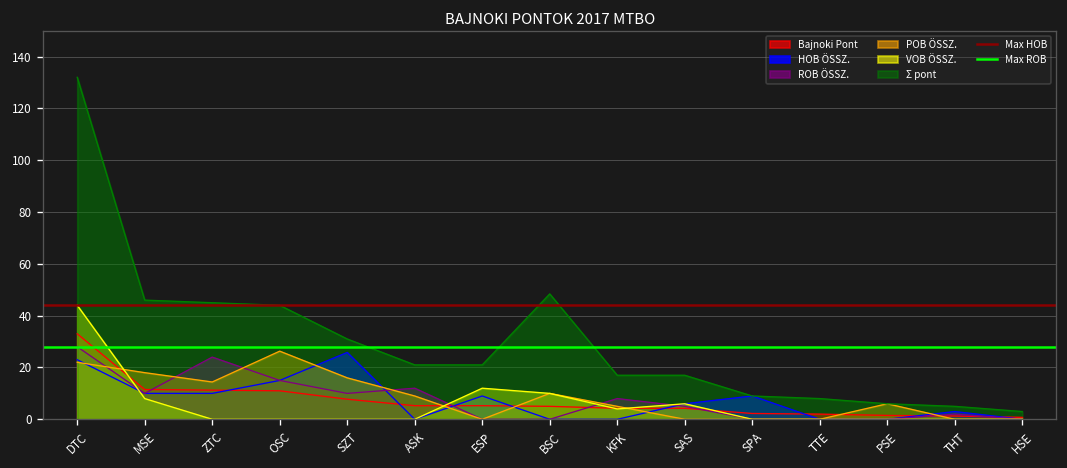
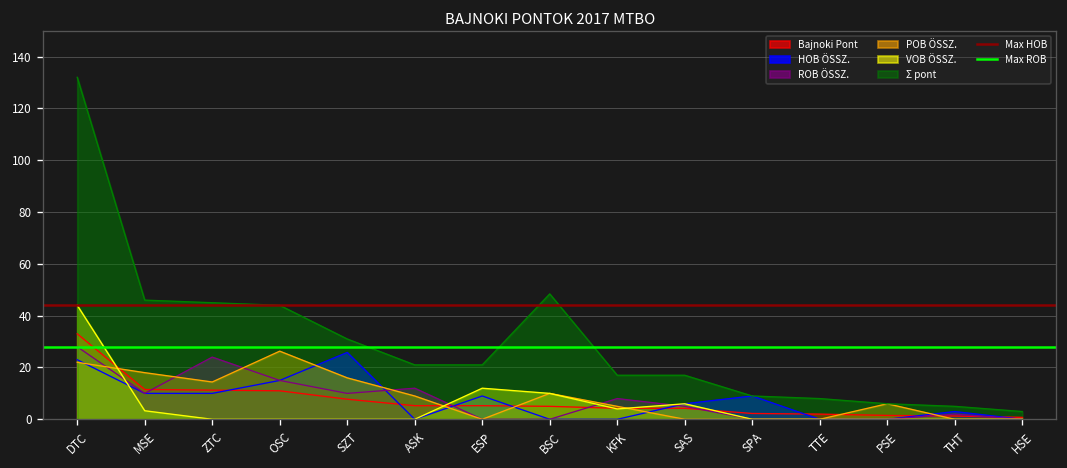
  {
    "Bajnoki Pont": {
      "DTC": 33,
      "MSE": 12,
      "ZTC": 11,
      "OSC": 11,
      "SZT": 8,
      "ASK": 5,
      "ESP": 5,
      "BSC": 5,
      "SPA": 2,
      "TTE": 2,
      "PSE": 2
    },
    "HOB ÖSSZ.": {
      "ZTC": 10,
      "SZT": 26,
      "ESP": 9,
      "KFK": 0
    },
    "ROB ÖSSZ.": {
      "DTC": 28,
      "ZTC": 24,
      "SZT": 10,
      "ASK": 12,
      "KFK": 8
    },
    "POB ÖSSZ.": {
      "MSE": 18,
      "ZTC": 14,
      "OSC": 26,
      "SZT": 16,
      "ASK": 9,
      "SAS": 0
    },
    "VOB ÖSSZ.": {
      "DTC": 44,
-     "MSE": 8,
+     "MSE": 3,
      "ZTC": 0,
      "OSC": 0,
      "SZT": 0,
      "ESP": 12
    },
    "Σ pont": {
      "DTC": 132,
      "MSE": 46,
      "ZTC": 45,
      "OSC": 44,
      "SZT": 31,
      "ASK": 21,
      "ESP": 21,
      "BSC": 48,
      "KFK": 17,
      "SAS": 17,
      "TTE": 8,
      "THT": 5,
      "HSE": 3
    }
  }
